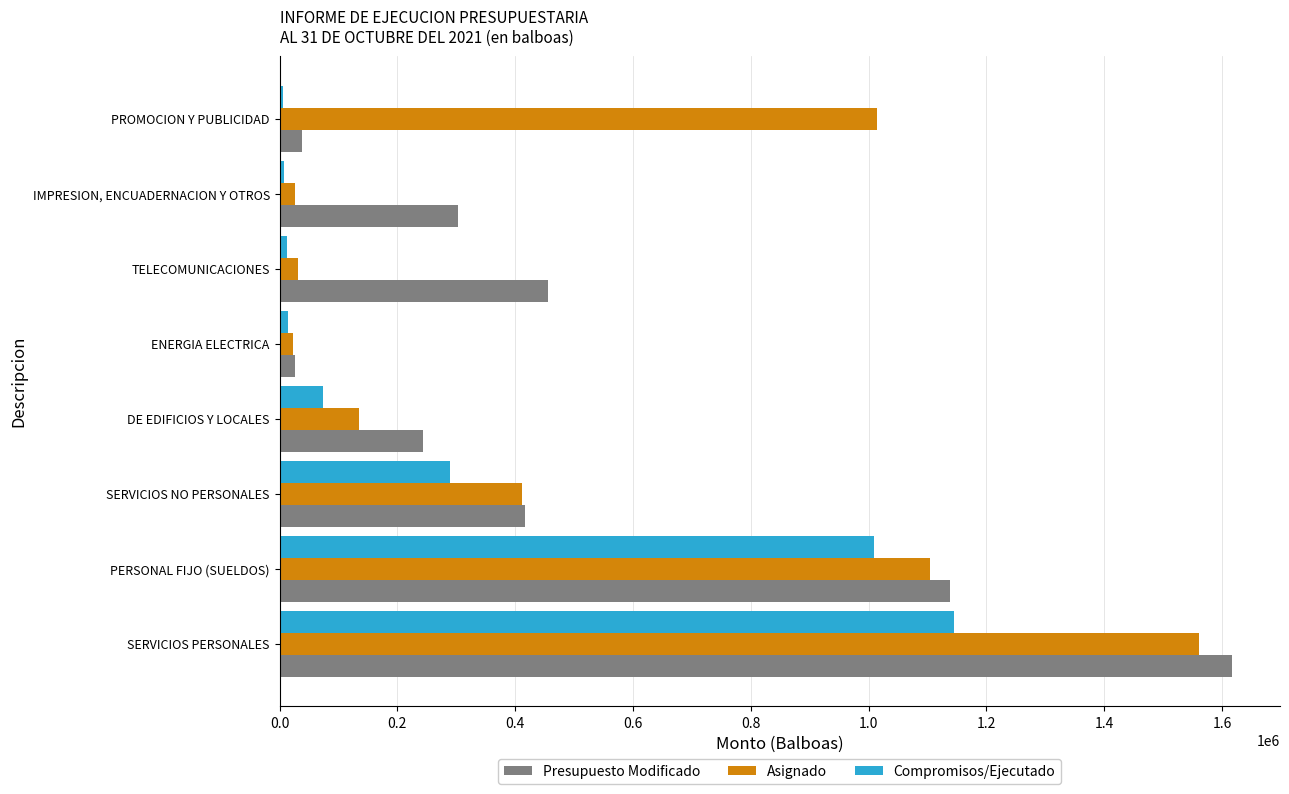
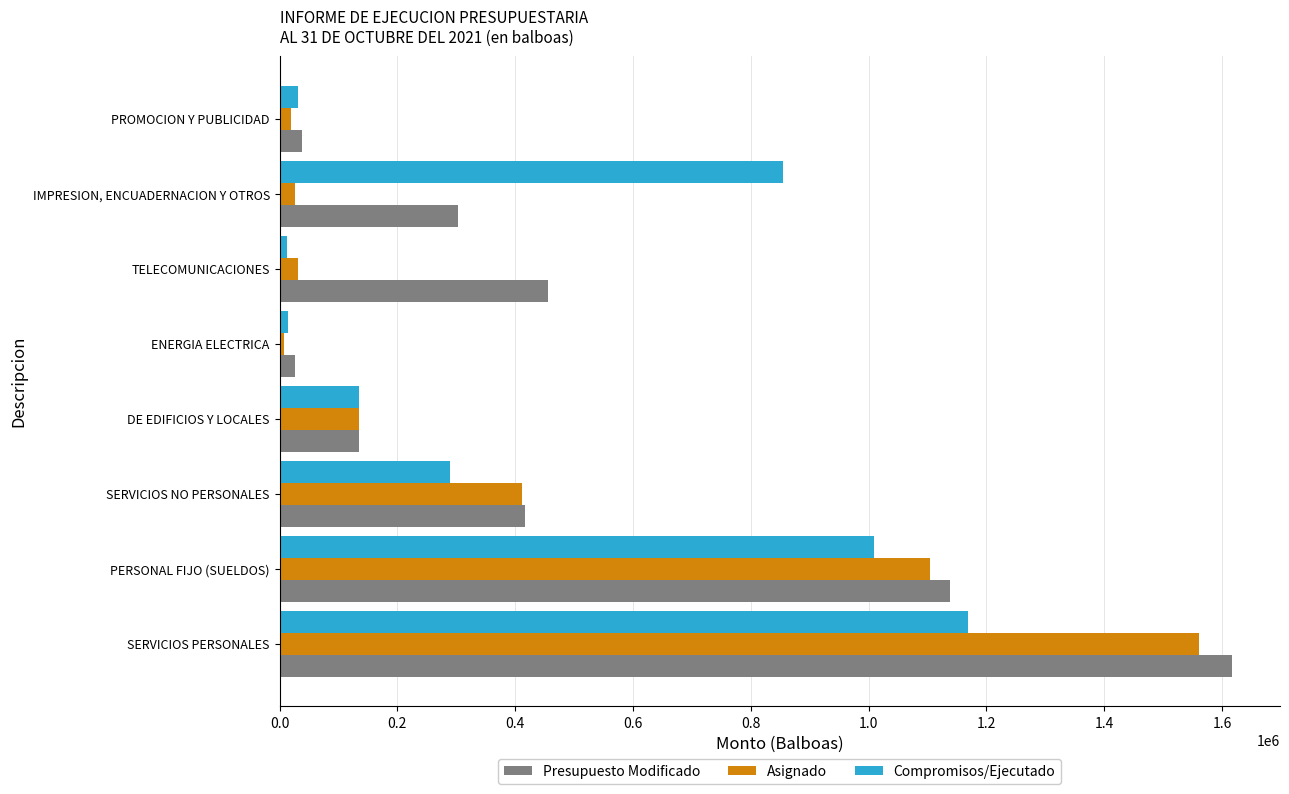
  {
    "Presupuesto Modificado": {
      "PROMOCION Y PUBLICIDAD": 40000,
      "IMPRESION, ENCUADERNACION Y OTROS": 300000,
      "TELECOMUNICACIONES": 460000,
      "ENERGIA ELECTRICA": 30000,
-     "DE EDIFICIOS Y LOCALES": 240000,
+     "DE EDIFICIOS Y LOCALES": 140000,
      "SERVICIOS NO PERSONALES": 420000,
      "PERSONAL FIJO (SUELDOS)": 1140000,
      "SERVICIOS PERSONALES": 1620000
    },
    "Asignado": {
-     "PROMOCION Y PUBLICIDAD": 1010000,
+     "PROMOCION Y PUBLICIDAD": 20000,
      "IMPRESION, ENCUADERNACION Y OTROS": 30000,
      "TELECOMUNICACIONES": 30000,
-     "ENERGIA ELECTRICA": 20000,
+     "ENERGIA ELECTRICA": 10000,
      "DE EDIFICIOS Y LOCALES": 140000,
      "SERVICIOS NO PERSONALES": 410000,
      "PERSONAL FIJO (SUELDOS)": 1100000,
      "SERVICIOS PERSONALES": 1560000
    },
    "Compromisos/Ejecutado": {
-     "PROMOCION Y PUBLICIDAD": 10000,
-     "IMPRESION, ENCUADERNACION Y OTROS": 10000,
+     "PROMOCION Y PUBLICIDAD": 30000,
+     "IMPRESION, ENCUADERNACION Y OTROS": 850000,
      "TELECOMUNICACIONES": 10000,
      "ENERGIA ELECTRICA": 10000,
-     "DE EDIFICIOS Y LOCALES": 70000,
+     "DE EDIFICIOS Y LOCALES": 140000,
      "SERVICIOS NO PERSONALES": 290000,
      "PERSONAL FIJO (SUELDOS)": 1010000,
-     "SERVICIOS PERSONALES": 1140000
+     "SERVICIOS PERSONALES": 1170000
    }
  }
